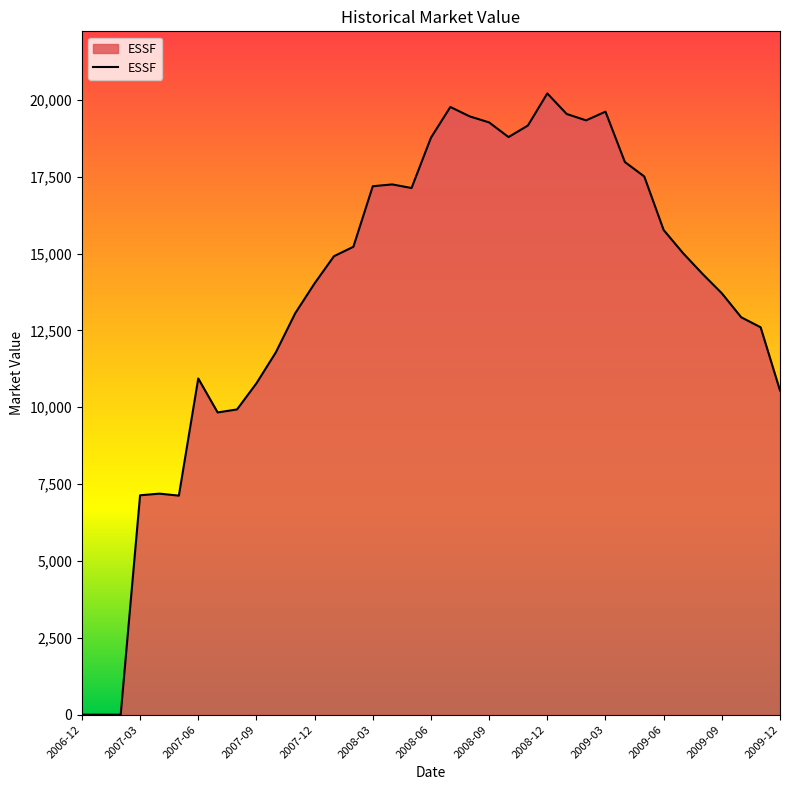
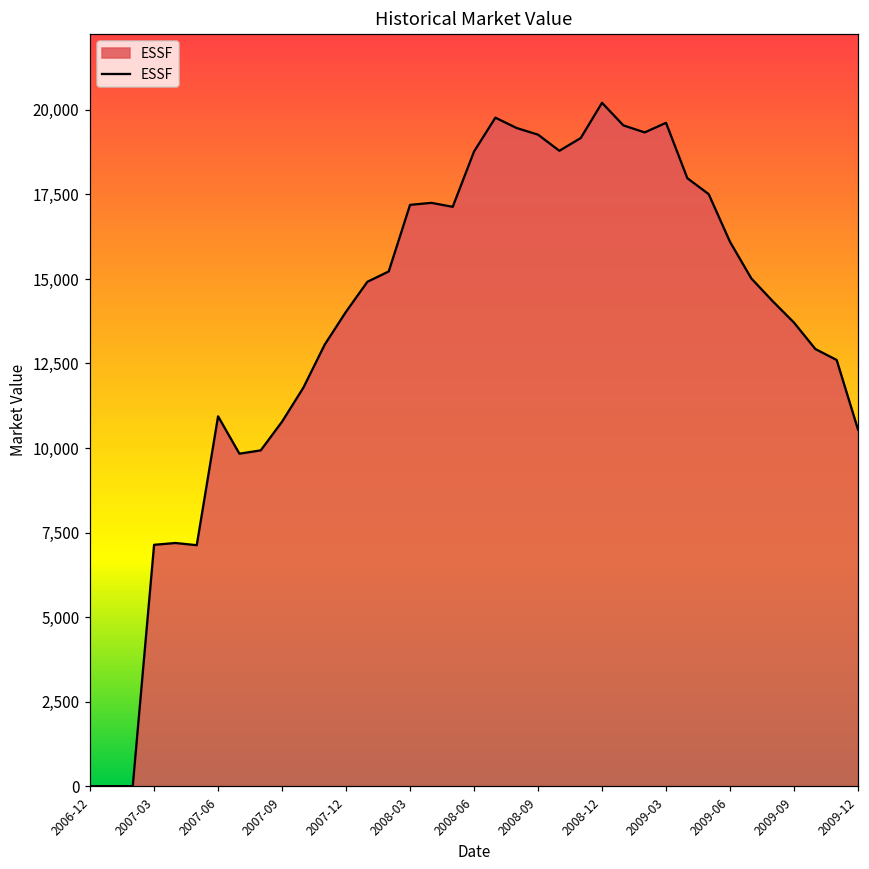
  {
    "2006-12": "0",
    "2007-03": "7,100",
    "2007-06": "10,900",
    "2007-09": "10,800",
    "2007-12": "14,000",
    "2008-03": "17,200",
    "2008-06": "18,800",
    "2008-09": "19,300",
    "2008-12": "20,200",
    "2009-03": "19,600",
-   "2009-06": "15,800",
+   "2009-06": "16,100",
    "2009-09": "13,700",
    "2009-12": "10,500"
  }
